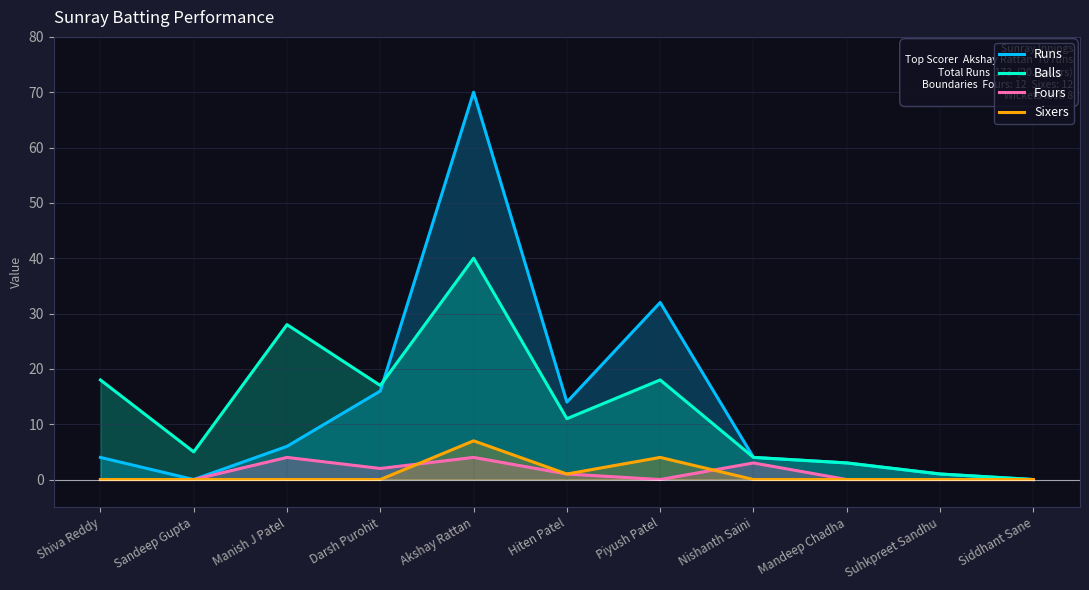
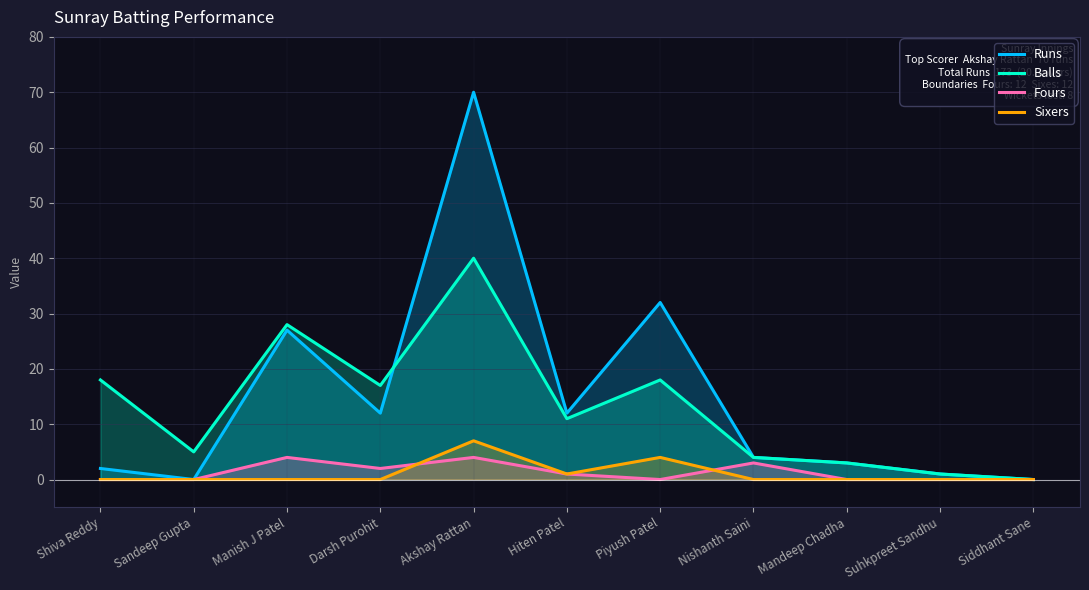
  {
    "Runs": {
-     "Shiva Reddy": 4,
-     "Manish J Patel": 6,
-     "Darsh Purohit": 16,
+     "Shiva Reddy": 2,
+     "Manish J Patel": 27,
+     "Darsh Purohit": 12,
      "Akshay Rattan": 70,
-     "Hiten Patel": 14,
+     "Hiten Patel": 12,
      "Piyush Patel": 32
    },
    "Balls": {
      "Shiva Reddy": 18,
      "Sandeep Gupta": 5,
      "Manish J Patel": 28,
      "Darsh Purohit": 17,
      "Akshay Rattan": 40,
      "Hiten Patel": 11,
      "Piyush Patel": 18
    },
    "Fours": {
      "Manish J Patel": 4,
      "Darsh Purohit": 2,
      "Akshay Rattan": 4,
      "Piyush Patel": 0,
      "Nishanth Saini": 3
    },
    "Sixers": {
      "Manish J Patel": 0,
      "Darsh Purohit": 0,
      "Akshay Rattan": 7,
      "Piyush Patel": 4,
      "Nishanth Saini": 0
    }
  }
